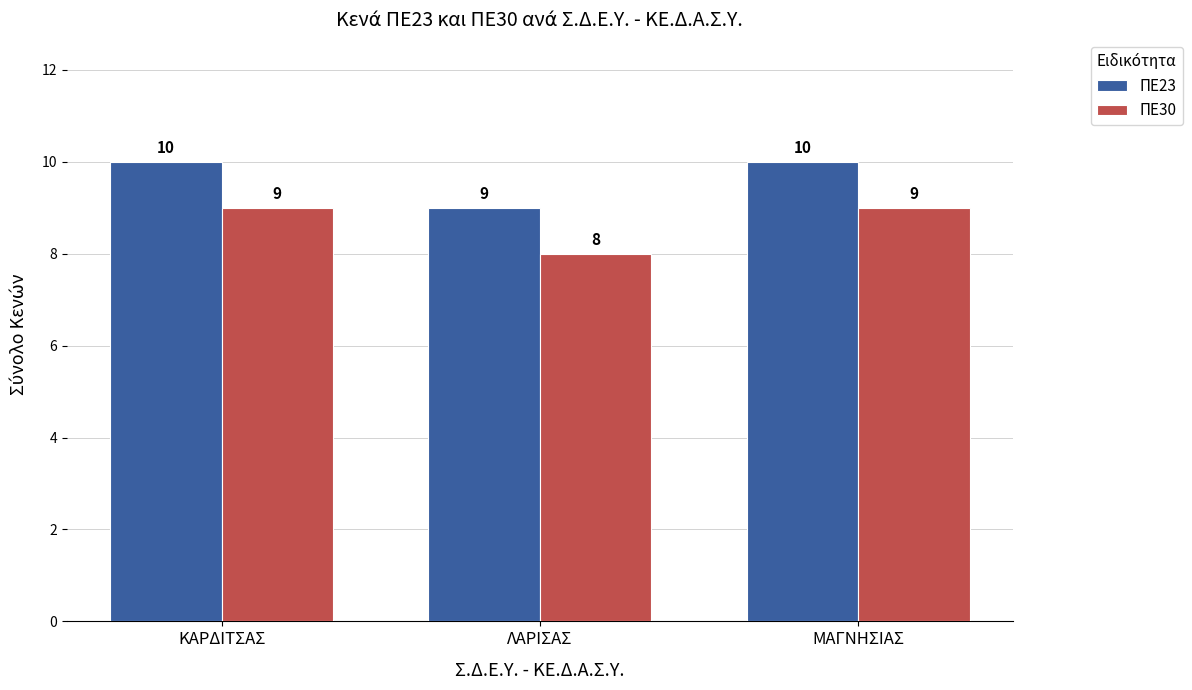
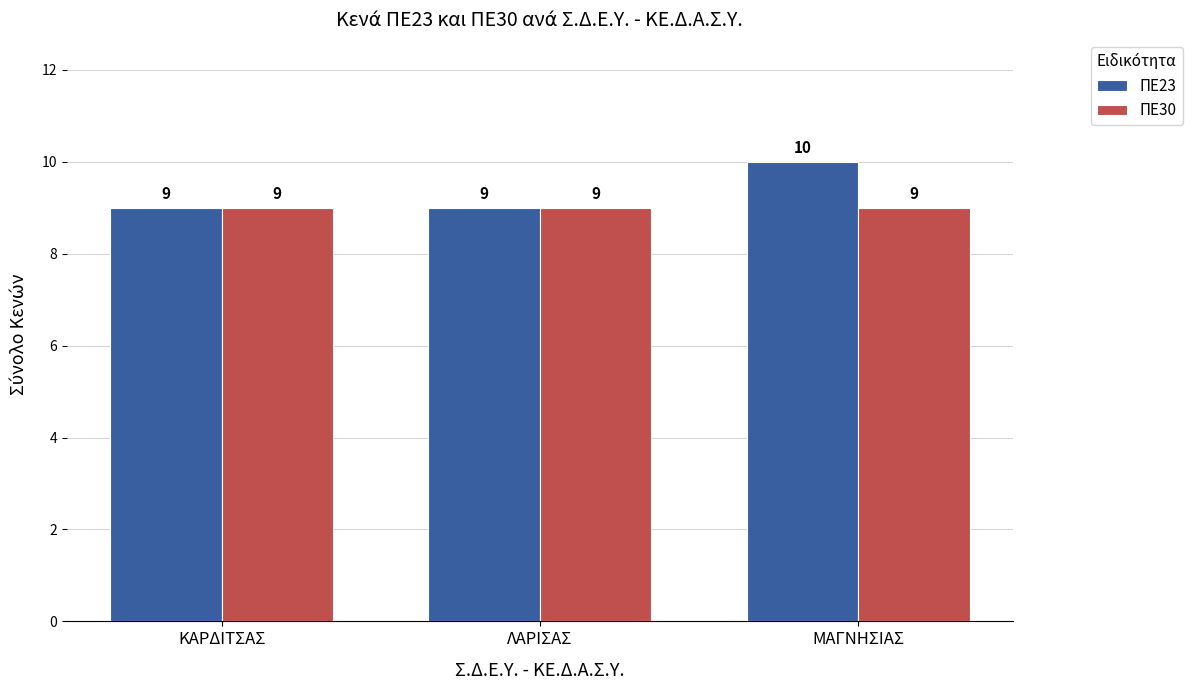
  {
    "ΠΕ23": {
-     "ΚΑΡΔΙΤΣΑΣ": 10,
+     "ΚΑΡΔΙΤΣΑΣ": 9,
      "ΛΑΡΙΣΑΣ": 9,
      "ΜΑΓΝΗΣΙΑΣ": 10
    },
    "ΠΕ30": {
      "ΚΑΡΔΙΤΣΑΣ": 9,
-     "ΛΑΡΙΣΑΣ": 8,
+     "ΛΑΡΙΣΑΣ": 9,
      "ΜΑΓΝΗΣΙΑΣ": 9
    }
  }
